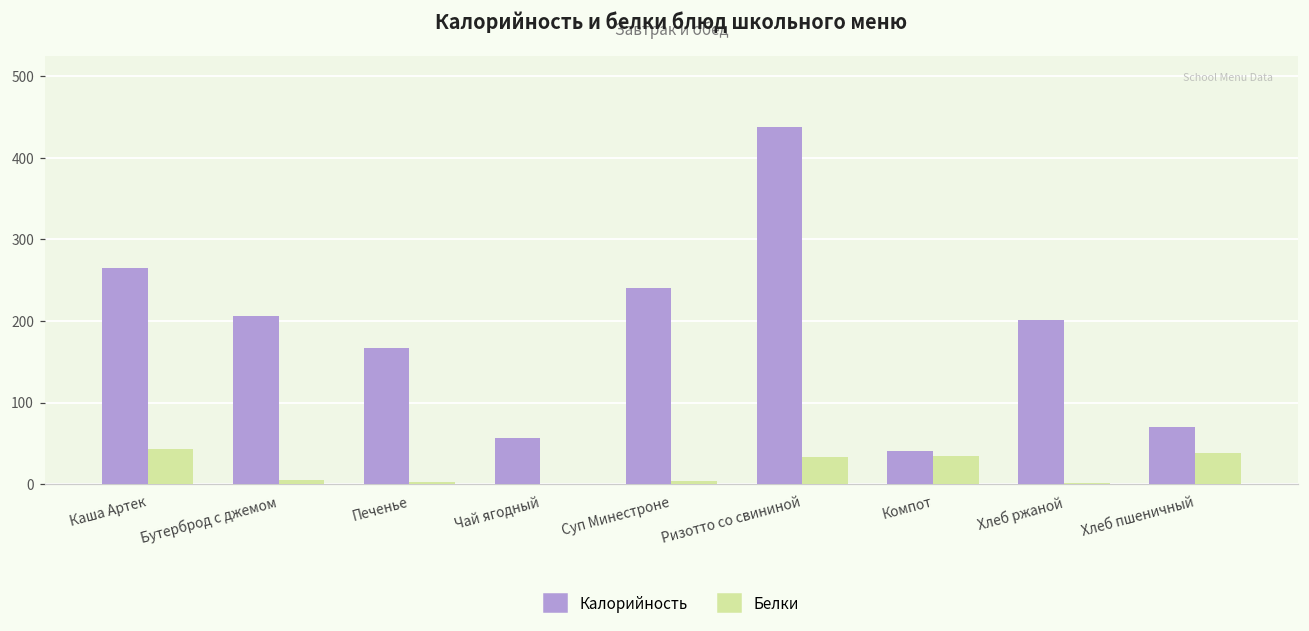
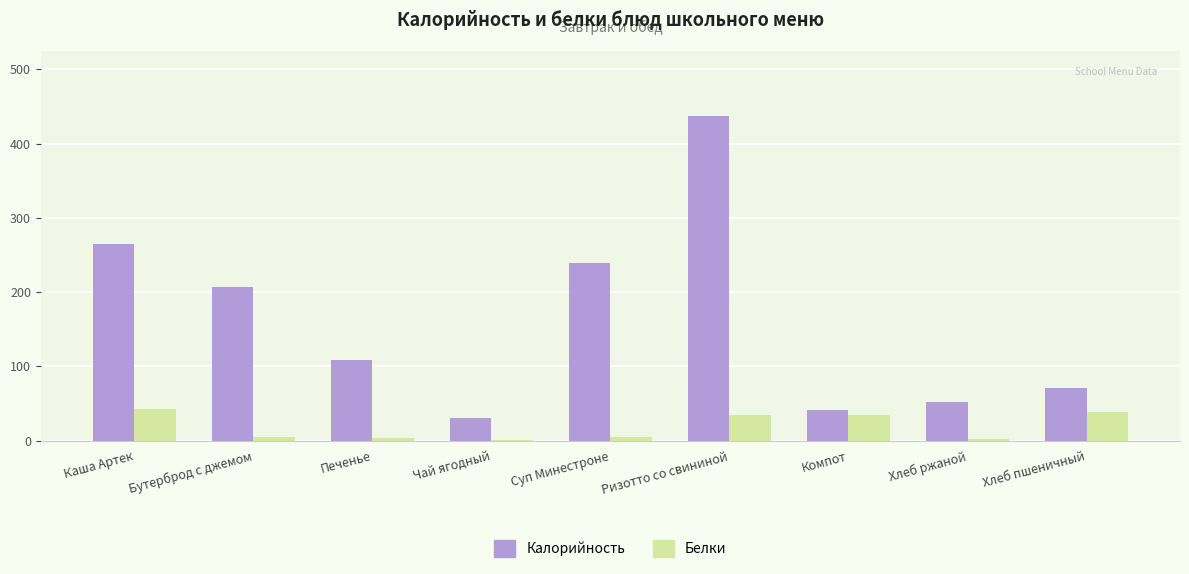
  {
    "Калорийность": {
      "Каша Артек": 260,
      "Бутерброд с джемом": 210,
-     "Печенье": 170,
-     "Чай ягодный": 60,
+     "Печенье": 110,
+     "Чай ягодный": 30,
      "Суп Минестроне": 240,
      "Ризотто со свининой": 440,
      "Компот": 40,
-     "Хлеб ржаной": 200,
+     "Хлеб ржаной": 50,
      "Хлеб пшеничный": 70
    },
    "Белки": {
      "Каша Артек": 40,
      "Бутерброд с джемом": 0,
      "Суп Минестроне": 0,
      "Ризотто со свининой": 30,
      "Компот": 30,
      "Хлеб пшеничный": 40
    }
  }
